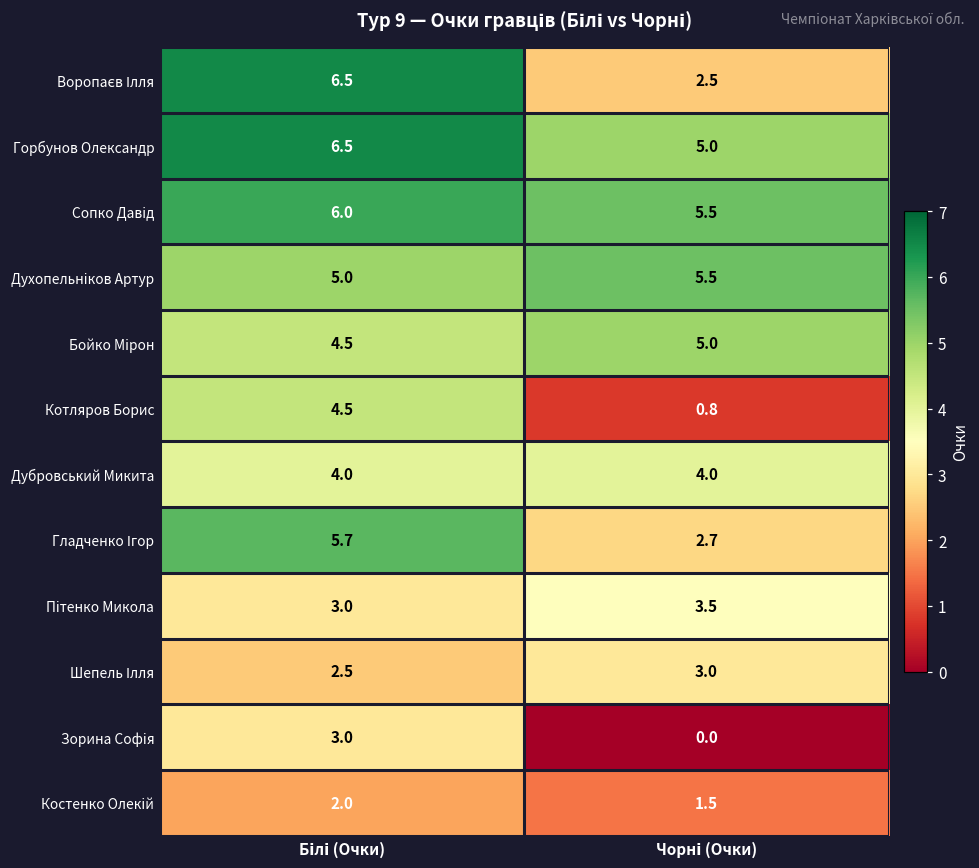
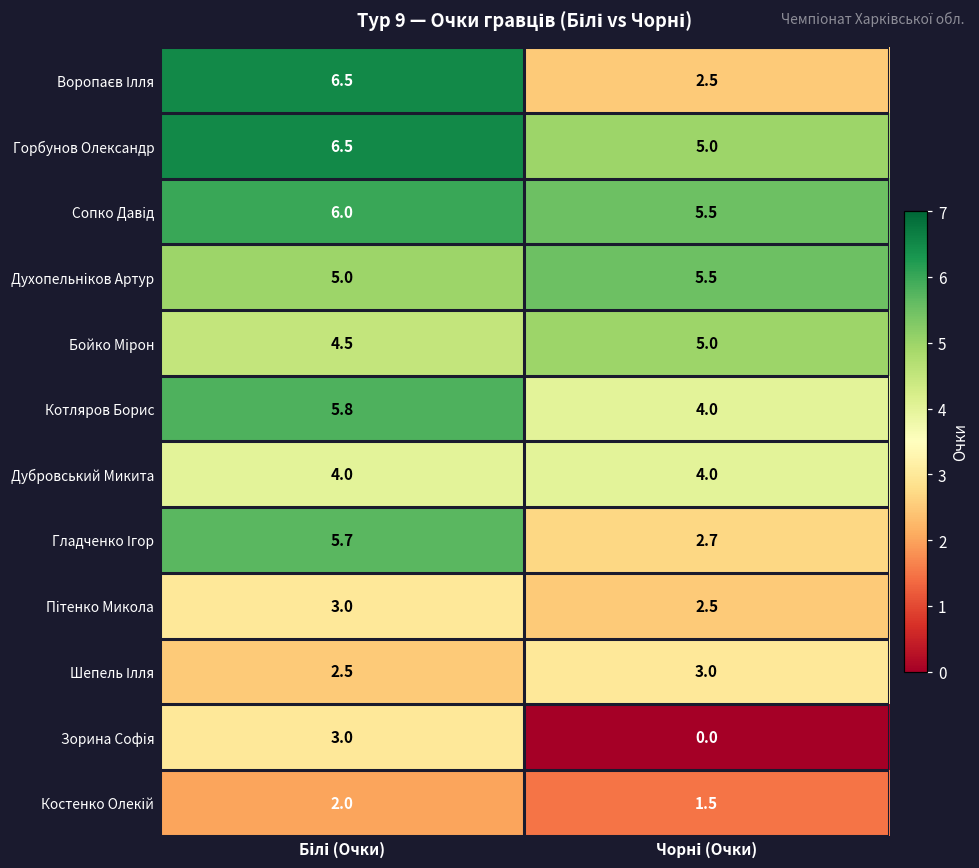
  {
    "Воропаєв Ілля": {
      "Білі (Очки)": 6.5,
      "Чорні (Очки)": 2.5
    },
    "Горбунов Олександр": {
      "Білі (Очки)": 6.5,
      "Чорні (Очки)": 5.0
    },
    "Сопко Давід": {
      "Білі (Очки)": 6.0,
      "Чорні (Очки)": 5.5
    },
    "Духопельніков Артур": {
      "Білі (Очки)": 5.0,
      "Чорні (Очки)": 5.5
    },
    "Бойко Мірон": {
      "Білі (Очки)": 4.5,
      "Чорні (Очки)": 5.0
    },
    "Котляров Борис": {
-     "Білі (Очки)": 4.5,
-     "Чорні (Очки)": 0.8
+     "Білі (Очки)": 5.8,
+     "Чорні (Очки)": 4.0
    },
    "Дубровський Микита": {
      "Білі (Очки)": 4.0,
      "Чорні (Очки)": 4.0
    },
    "Гладченко Ігор": {
      "Білі (Очки)": 5.7,
      "Чорні (Очки)": 2.7
    },
    "Пітенко Микола": {
      "Білі (Очки)": 3.0,
-     "Чорні (Очки)": 3.5
+     "Чорні (Очки)": 2.5
    },
    "Шепель Ілля": {
      "Білі (Очки)": 2.5,
      "Чорні (Очки)": 3.0
    },
    "Зорина Софія": {
      "Білі (Очки)": 3.0,
      "Чорні (Очки)": 0.0
    },
    "Костенко Олекій": {
      "Білі (Очки)": 2.0,
      "Чорні (Очки)": 1.5
    }
  }
